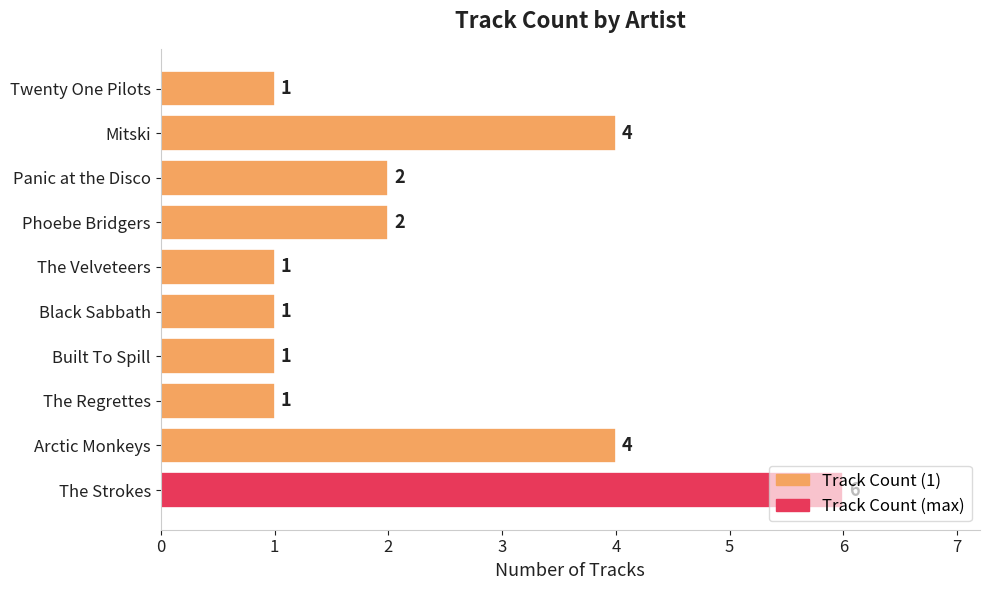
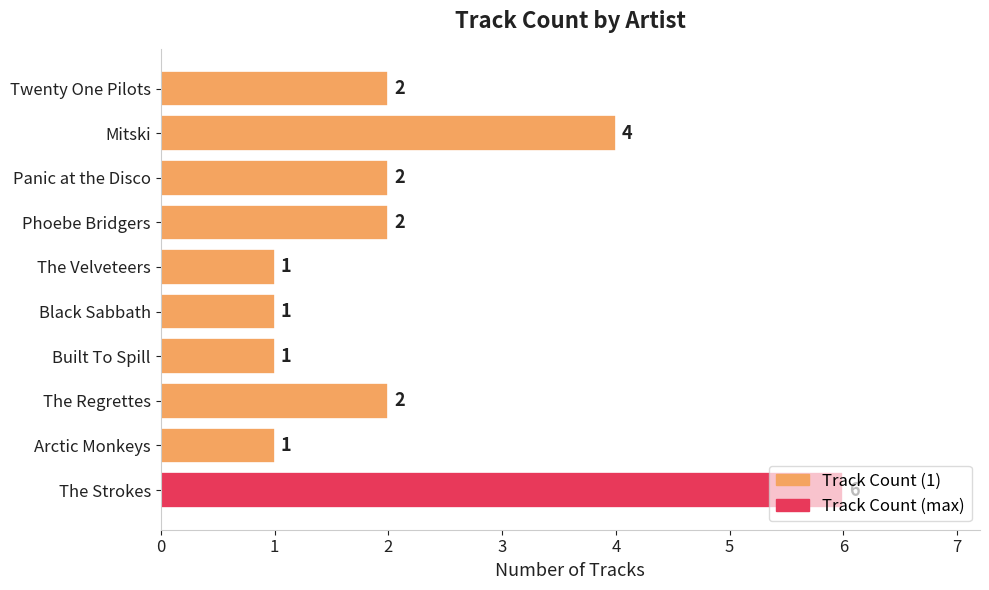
  {
-   "Twenty One Pilots": 1,
+   "Twenty One Pilots": 2,
    "Mitski": 4,
    "Panic at the Disco": 2,
    "Phoebe Bridgers": 2,
    "The Velveteers": 1,
    "Black Sabbath": 1,
    "Built To Spill": 1,
-   "The Regrettes": 1,
-   "Arctic Monkeys": 4
+   "The Regrettes": 2,
+   "Arctic Monkeys": 1
  }
